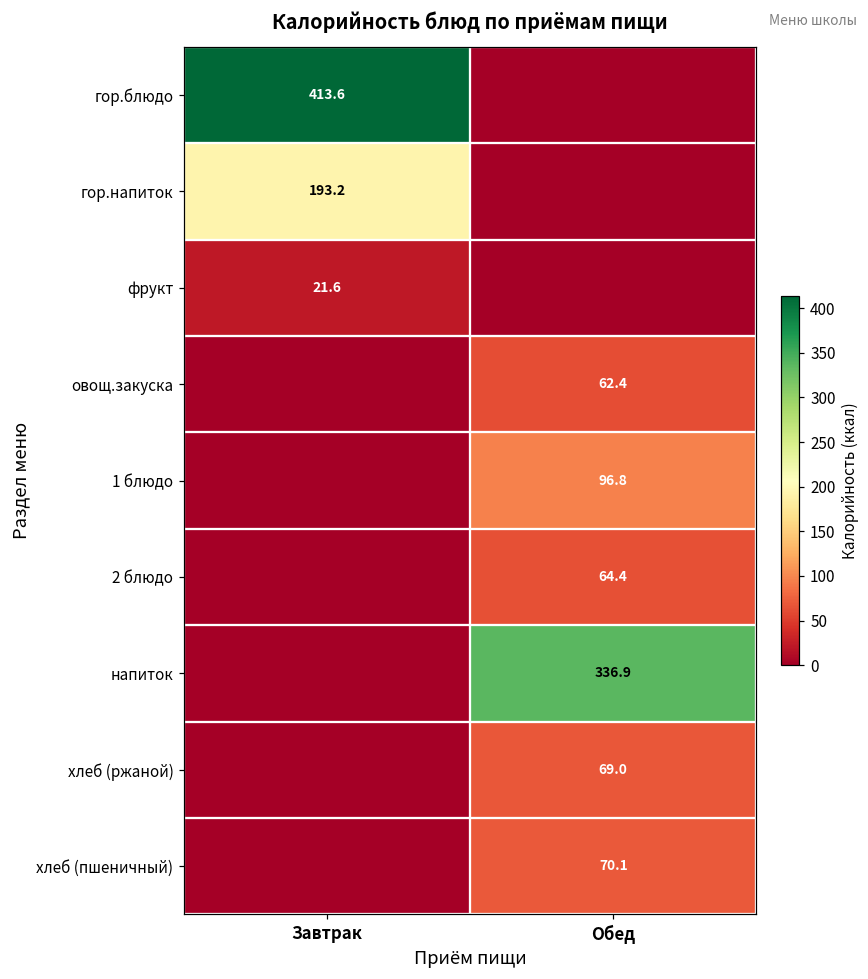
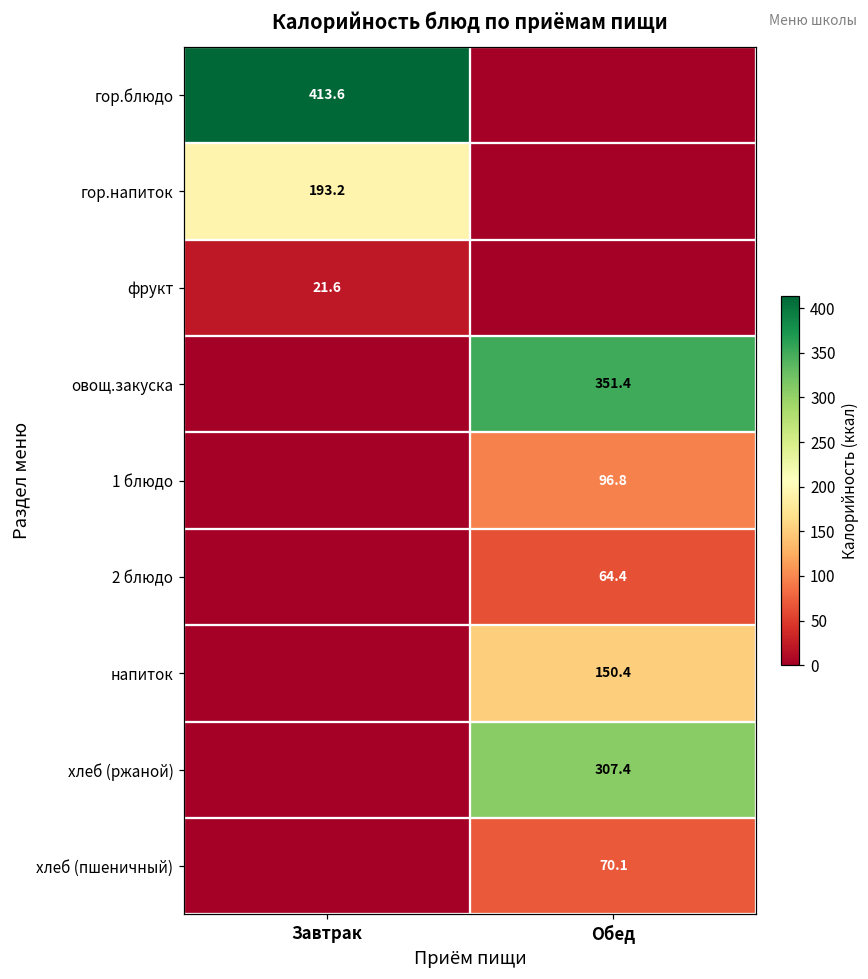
  {
    "гор.блюдо": {
      "Завтрак": 413.6
    },
    "гор.напиток": {
      "Завтрак": 193.2
    },
    "фрукт": {
      "Завтрак": 21.6
    },
    "овощ.закуска": {
-     "Обед": 62.4
+     "Обед": 351.4
    },
    "1 блюдо": {
      "Обед": 96.8
    },
    "2 блюдо": {
      "Обед": 64.4
    },
    "напиток": {
-     "Обед": 336.9
+     "Обед": 150.4
    },
    "хлеб (ржаной)": {
-     "Обед": 69.0
+     "Обед": 307.4
    },
    "хлеб (пшеничный)": {
      "Обед": 70.1
    }
  }
